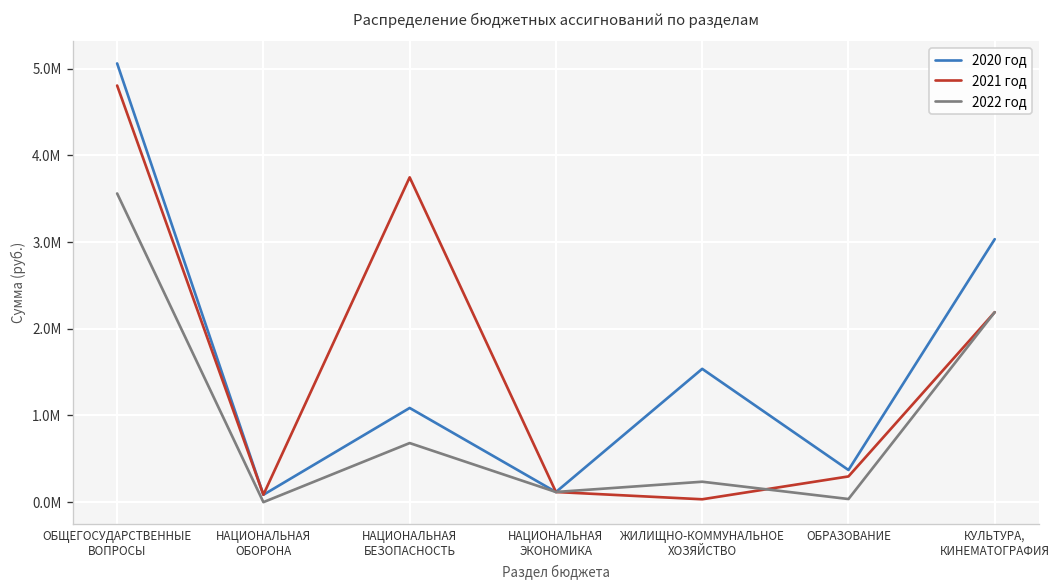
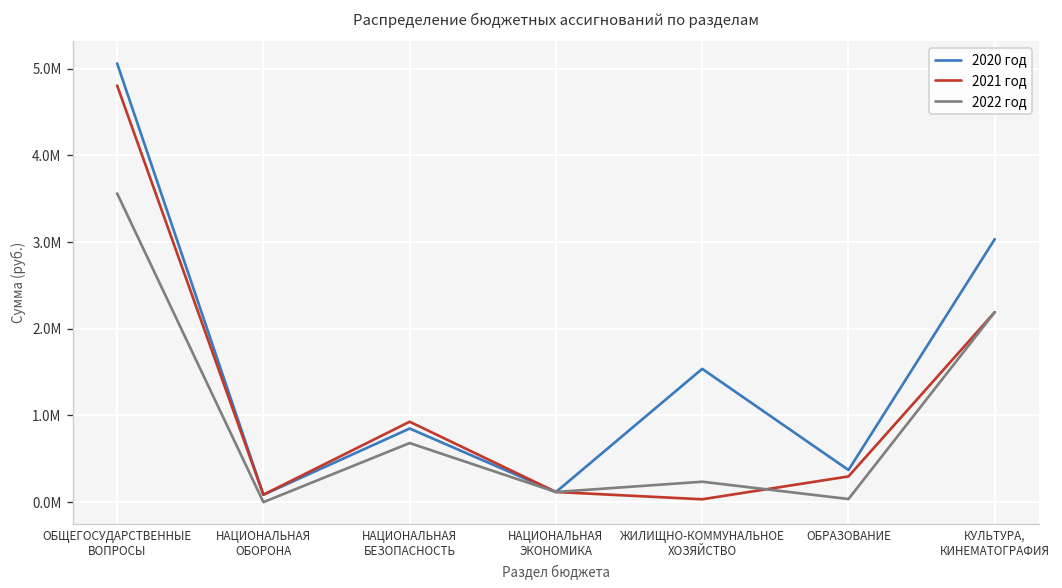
  {
    "2020 год": {
      "ОБЩЕГОСУДАРСТВЕННЫЕ ВОПРОСЫ": 5100000,
-     "НАЦИОНАЛЬНАЯ БЕЗОПАСНОСТЬ": 1100000,
+     "НАЦИОНАЛЬНАЯ БЕЗОПАСНОСТЬ": 800000,
      "ЖИЛИЩНО-КОММУНАЛЬНОЕ ХОЗЯЙСТВО": 1500000,
      "ОБРАЗОВАНИЕ": 400000,
      "КУЛЬТУРА, КИНЕМАТОГРАФИЯ": 3000000
    },
    "2021 год": {
      "ОБЩЕГОСУДАРСТВЕННЫЕ ВОПРОСЫ": 4800000,
-     "НАЦИОНАЛЬНАЯ БЕЗОПАСНОСТЬ": 3700000,
+     "НАЦИОНАЛЬНАЯ БЕЗОПАСНОСТЬ": 900000,
      "ЖИЛИЩНО-КОММУНАЛЬНОЕ ХОЗЯЙСТВО": 0,
      "ОБРАЗОВАНИЕ": 300000
    },
    "2022 год": {
      "ОБЩЕГОСУДАРСТВЕННЫЕ ВОПРОСЫ": 3600000,
      "НАЦИОНАЛЬНАЯ ОБОРОНА": 0,
      "НАЦИОНАЛЬНАЯ БЕЗОПАСНОСТЬ": 700000,
      "ЖИЛИЩНО-КОММУНАЛЬНОЕ ХОЗЯЙСТВО": 200000,
      "ОБРАЗОВАНИЕ": 0
    }
  }
